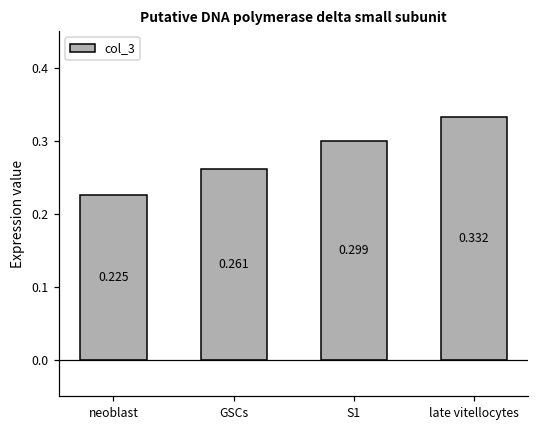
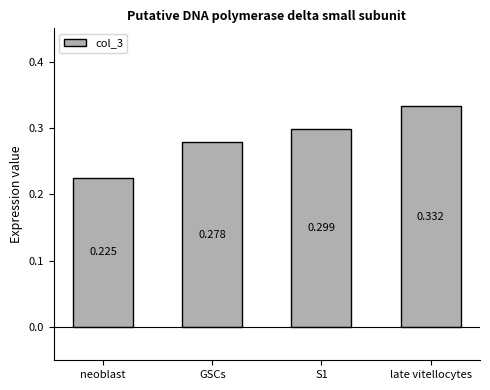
  {
    "neoblast": 0.225,
-   "GSCs": 0.261,
+   "GSCs": 0.278,
    "S1": 0.299,
    "late vitellocytes": 0.332
  }
